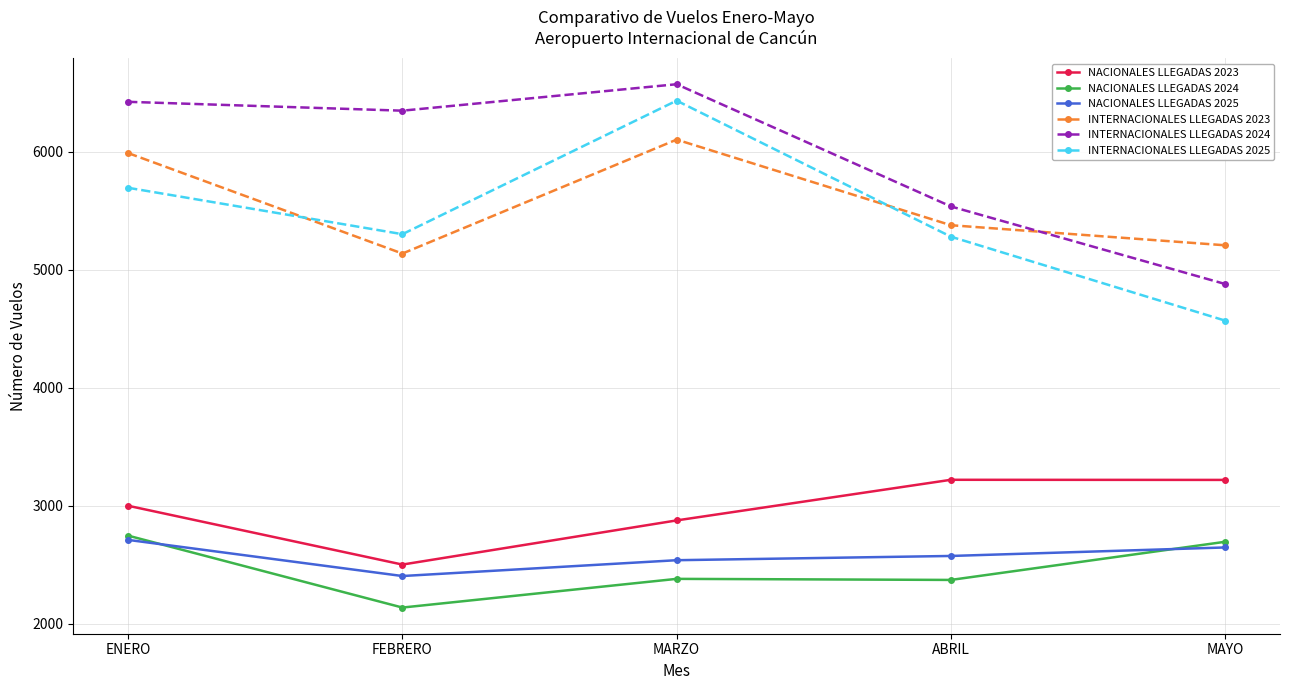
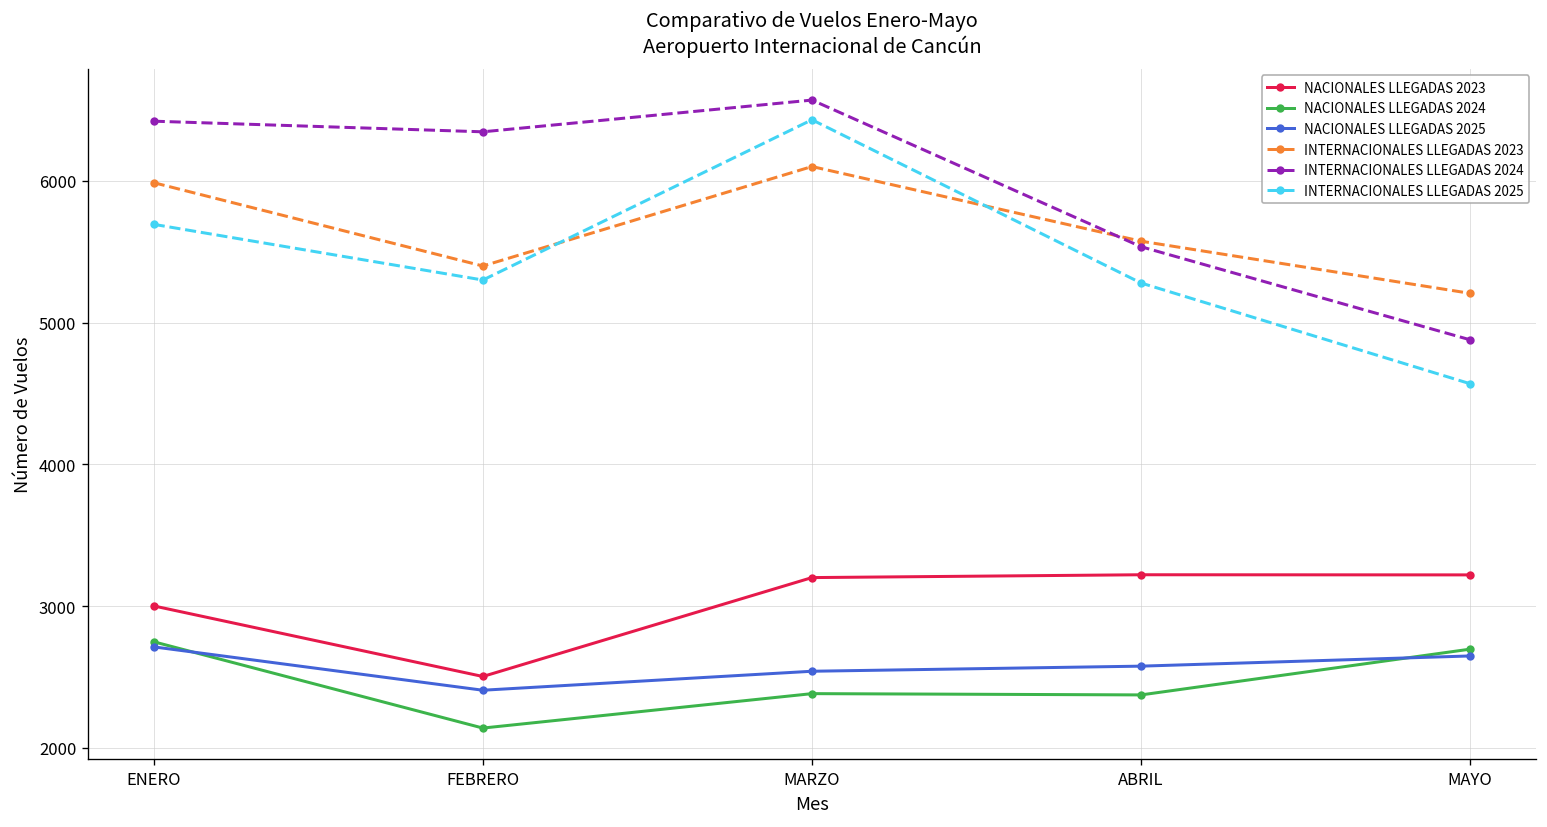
  {
    "NACIONALES LLEGADAS 2023": {
      "ENERO": 3000,
      "FEBRERO": 2500,
-     "MARZO": 2880,
+     "MARZO": 3200,
      "ABRIL": 3220,
      "MAYO": 3220
    },
    "NACIONALES LLEGADAS 2024": {
      "ENERO": 2750,
      "FEBRERO": 2140,
      "MARZO": 2380,
      "ABRIL": 2370,
      "MAYO": 2700
    },
    "NACIONALES LLEGADAS 2025": {
      "ENERO": 2710,
      "FEBRERO": 2410,
      "MARZO": 2540,
      "ABRIL": 2580,
      "MAYO": 2650
    },
    "INTERNACIONALES LLEGADAS 2023": {
      "ENERO": 5990,
-     "FEBRERO": 5140,
+     "FEBRERO": 5400,
      "MARZO": 6100,
-     "ABRIL": 5380,
+     "ABRIL": 5580,
      "MAYO": 5210
    },
    "INTERNACIONALES LLEGADAS 2024": {
      "ENERO": 6420,
      "FEBRERO": 6350,
      "MARZO": 6570,
      "ABRIL": 5540,
      "MAYO": 4880
    },
    "INTERNACIONALES LLEGADAS 2025": {
      "ENERO": 5690,
      "FEBRERO": 5300,
      "MARZO": 6430,
      "ABRIL": 5280,
      "MAYO": 4570
    }
  }
